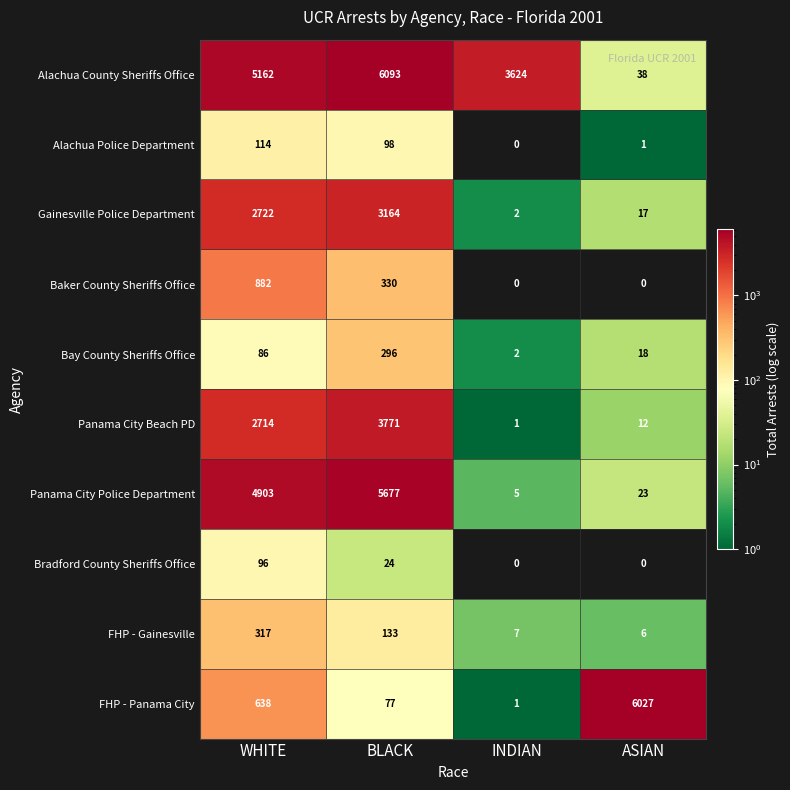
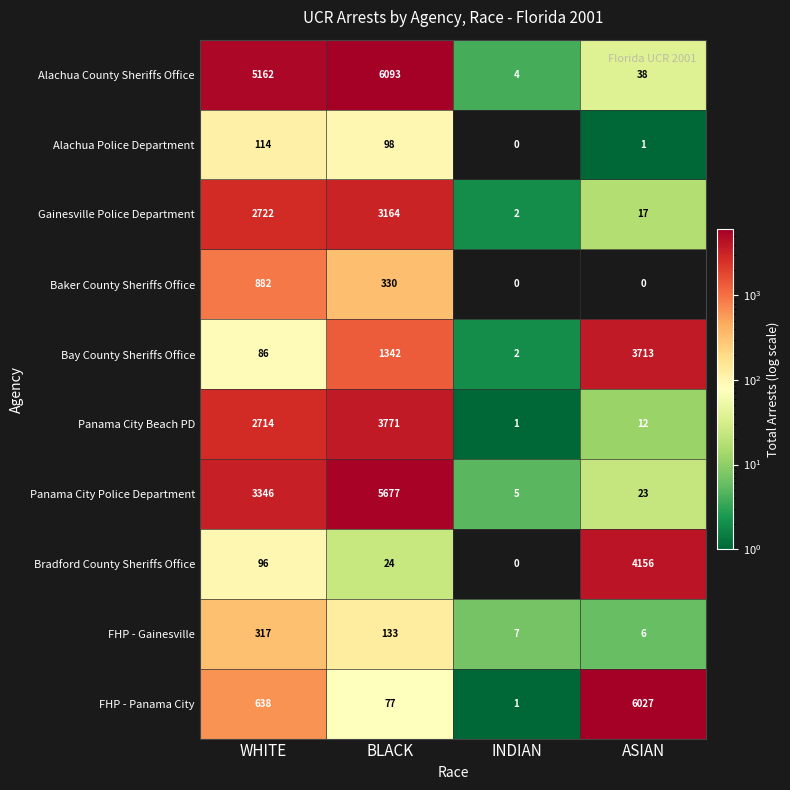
  {
    "Alachua County Sheriffs Office": {
      "WHITE": 5162,
      "BLACK": 6093,
-     "INDIAN": 3624
+     "INDIAN": 4
    },
    "Alachua Police Department": {
      "WHITE": 114,
      "BLACK": 98,
      "INDIAN": 0,
      "ASIAN": 1
    },
    "Gainesville Police Department": {
      "WHITE": 2722,
      "BLACK": 3164,
      "INDIAN": 2,
      "ASIAN": 17
    },
    "Baker County Sheriffs Office": {
      "WHITE": 882,
      "BLACK": 330,
      "INDIAN": 0,
      "ASIAN": 0
    },
    "Bay County Sheriffs Office": {
      "WHITE": 86,
-     "BLACK": 296,
+     "BLACK": 1342,
      "INDIAN": 2,
-     "ASIAN": 18
+     "ASIAN": 3713
    },
    "Panama City Beach PD": {
      "WHITE": 2714,
      "BLACK": 3771,
      "INDIAN": 1,
      "ASIAN": 12
    },
    "Panama City Police Department": {
-     "WHITE": 4903,
+     "WHITE": 3346,
      "BLACK": 5677,
      "INDIAN": 5,
      "ASIAN": 23
    },
    "Bradford County Sheriffs Office": {
      "WHITE": 96,
      "BLACK": 24,
      "INDIAN": 0,
-     "ASIAN": 0
+     "ASIAN": 4156
    },
    "FHP - Gainesville": {
      "WHITE": 317,
      "BLACK": 133,
      "INDIAN": 7,
      "ASIAN": 6
    },
    "FHP - Panama City": {
      "WHITE": 638,
      "BLACK": 77,
      "INDIAN": 1,
      "ASIAN": 6027
    }
  }
